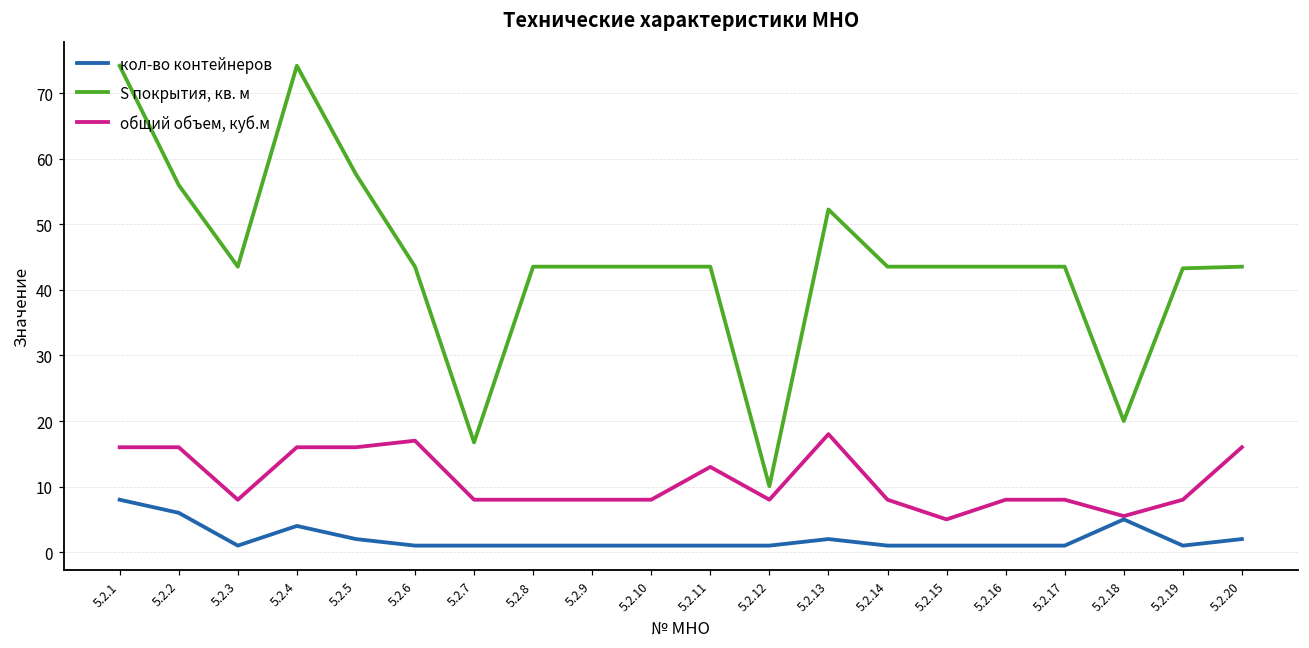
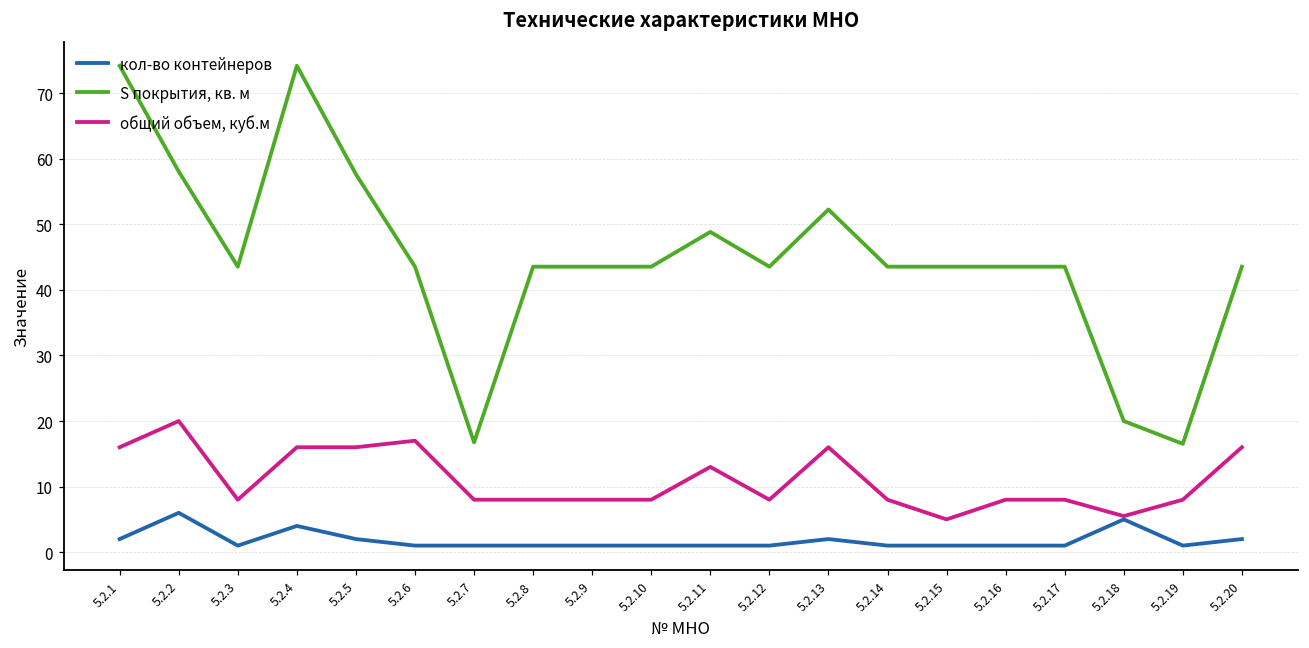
  {
    "кол-во контейнеров": {
-     "5.2.1": 8,
+     "5.2.1": 2,
      "5.2.2": 6,
      "5.2.3": 1,
      "5.2.4": 4,
      "5.2.5": 2,
      "5.2.6": 1,
      "5.2.7": 1,
      "5.2.8": 1,
      "5.2.9": 1,
      "5.2.10": 1,
      "5.2.11": 1,
      "5.2.12": 1,
      "5.2.13": 2,
      "5.2.14": 1,
      "5.2.15": 1,
      "5.2.16": 1,
      "5.2.17": 1,
      "5.2.18": 5,
      "5.2.19": 1,
      "5.2.20": 2
    },
    "S покрытия, кв. м": {
      "5.2.1": 74,
-     "5.2.2": 56,
+     "5.2.2": 58,
      "5.2.3": 44,
      "5.2.4": 74,
      "5.2.5": 58,
      "5.2.6": 44,
      "5.2.7": 17,
      "5.2.8": 44,
      "5.2.9": 44,
      "5.2.10": 44,
-     "5.2.11": 44,
-     "5.2.12": 10,
+     "5.2.11": 49,
+     "5.2.12": 44,
      "5.2.13": 52,
      "5.2.14": 44,
      "5.2.15": 44,
      "5.2.16": 44,
      "5.2.17": 44,
      "5.2.18": 20,
-     "5.2.19": 43,
+     "5.2.19": 17,
      "5.2.20": 44
    },
    "общий объем, куб.м": {
      "5.2.1": 16,
-     "5.2.2": 16,
+     "5.2.2": 20,
      "5.2.3": 8,
      "5.2.4": 16,
      "5.2.5": 16,
      "5.2.6": 17,
      "5.2.7": 8,
      "5.2.8": 8,
      "5.2.9": 8,
      "5.2.10": 8,
      "5.2.11": 13,
      "5.2.12": 8,
-     "5.2.13": 18,
+     "5.2.13": 16,
      "5.2.14": 8,
      "5.2.15": 5,
      "5.2.16": 8,
      "5.2.17": 8,
      "5.2.18": 6,
      "5.2.19": 8,
      "5.2.20": 16
    }
  }
